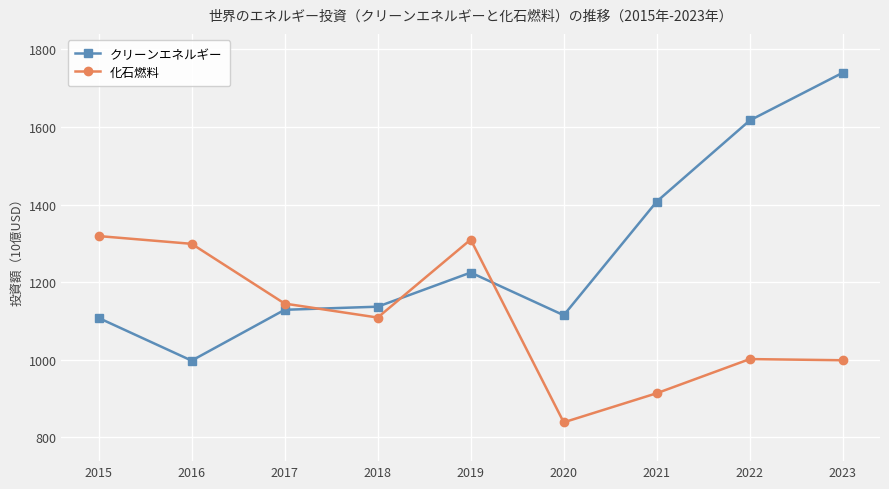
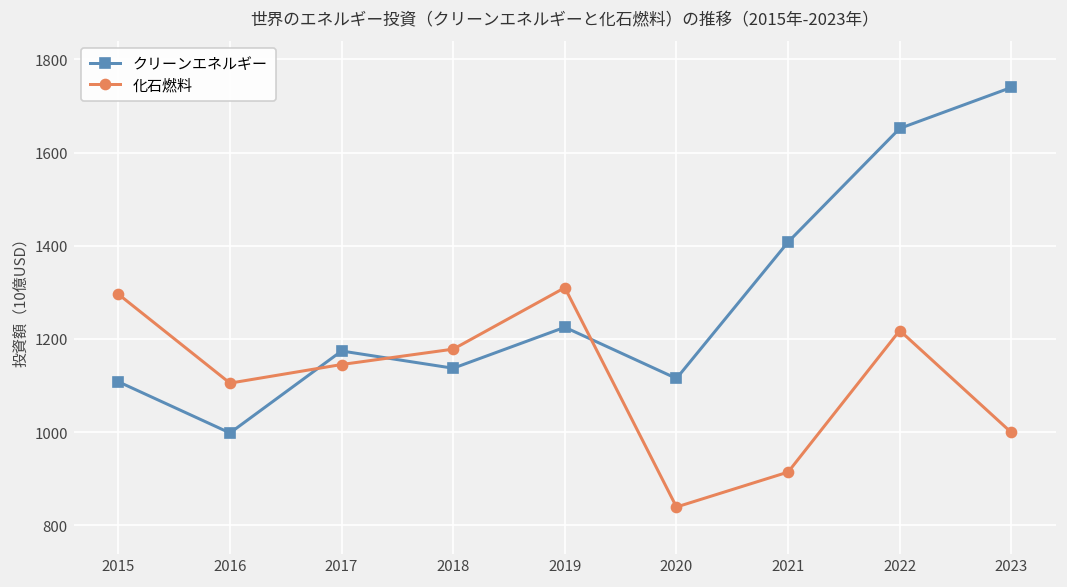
  {
    "クリーンエネルギー": {
      "2015": 1110,
      "2016": 1000,
-     "2017": 1130,
+     "2017": 1170,
      "2018": 1140,
      "2019": 1230,
      "2020": 1120,
      "2021": 1410,
-     "2022": 1620,
+     "2022": 1650,
      "2023": 1740
    },
    "化石燃料": {
-     "2015": 1320,
-     "2016": 1300,
+     "2015": 1300,
+     "2016": 1110,
      "2017": 1150,
-     "2018": 1110,
+     "2018": 1180,
      "2019": 1310,
      "2020": 840,
      "2021": 910,
-     "2022": 1000,
+     "2022": 1220,
      "2023": 1000
    }
  }
